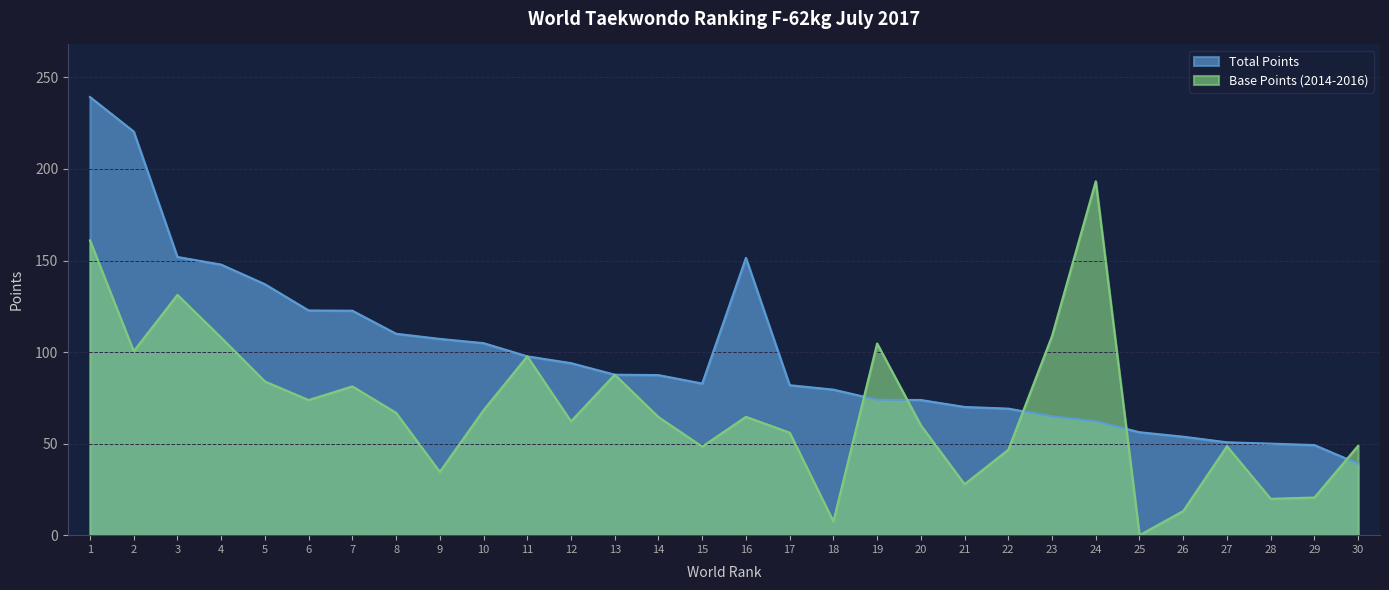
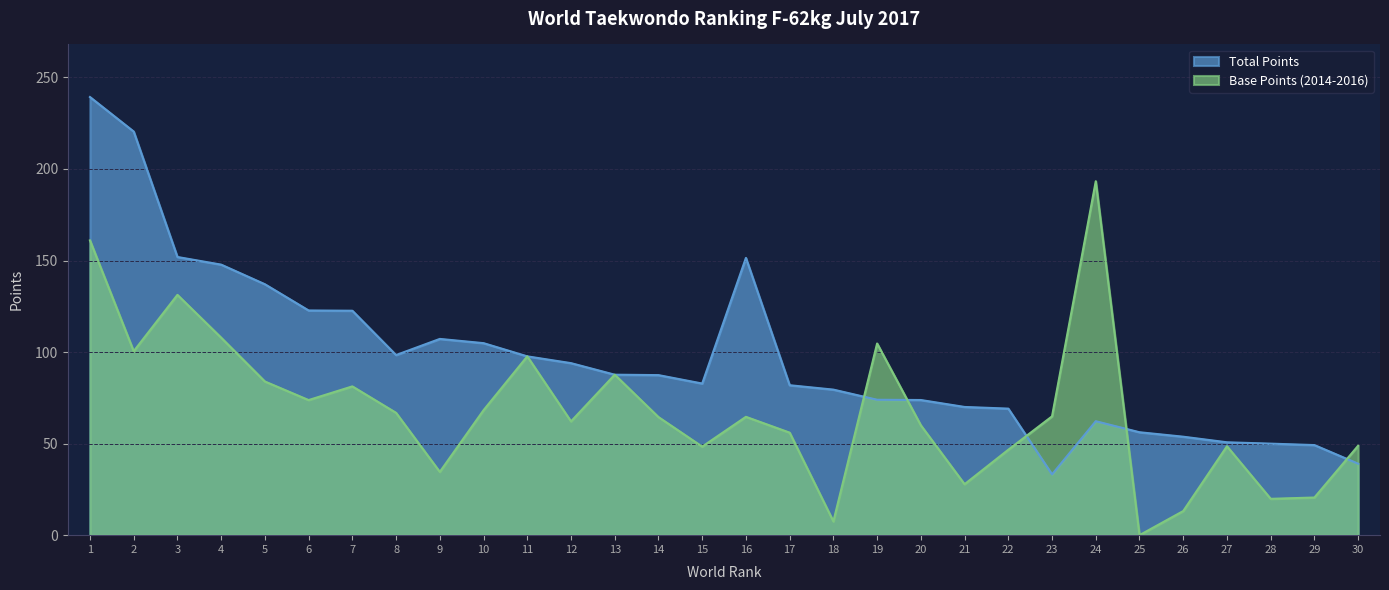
  {
    "Total Points": {
      "1": 239,
      "2": 220,
      "3": 152,
      "4": 148,
      "5": 137,
      "6": 123,
      "7": 123,
-     "8": 110,
+     "8": 98,
      "9": 107,
      "10": 105,
      "12": 94,
      "14": 87,
      "15": 83,
      "16": 151,
      "17": 82,
      "18": 80,
      "19": 74,
      "20": 74,
      "21": 70,
      "22": 69,
-     "23": 65,
+     "23": 33,
      "24": 62,
      "25": 56,
      "26": 54,
      "27": 51,
      "28": 50,
      "29": 49,
      "30": 39
    },
    "Base Points (2014-2016)": {
      "1": 161,
      "2": 100,
      "3": 131,
      "4": 108,
      "5": 84,
      "6": 74,
      "7": 81,
      "8": 67,
      "9": 35,
      "10": 68,
      "12": 62,
      "14": 65,
      "15": 48,
      "16": 65,
      "17": 56,
      "18": 8,
      "19": 105,
      "20": 60,
      "21": 28,
      "22": 47,
-     "23": 109,
+     "23": 65,
      "24": 193,
      "25": 0,
      "26": 13,
      "27": 49,
      "28": 20,
      "29": 21,
      "30": 49
    }
  }
